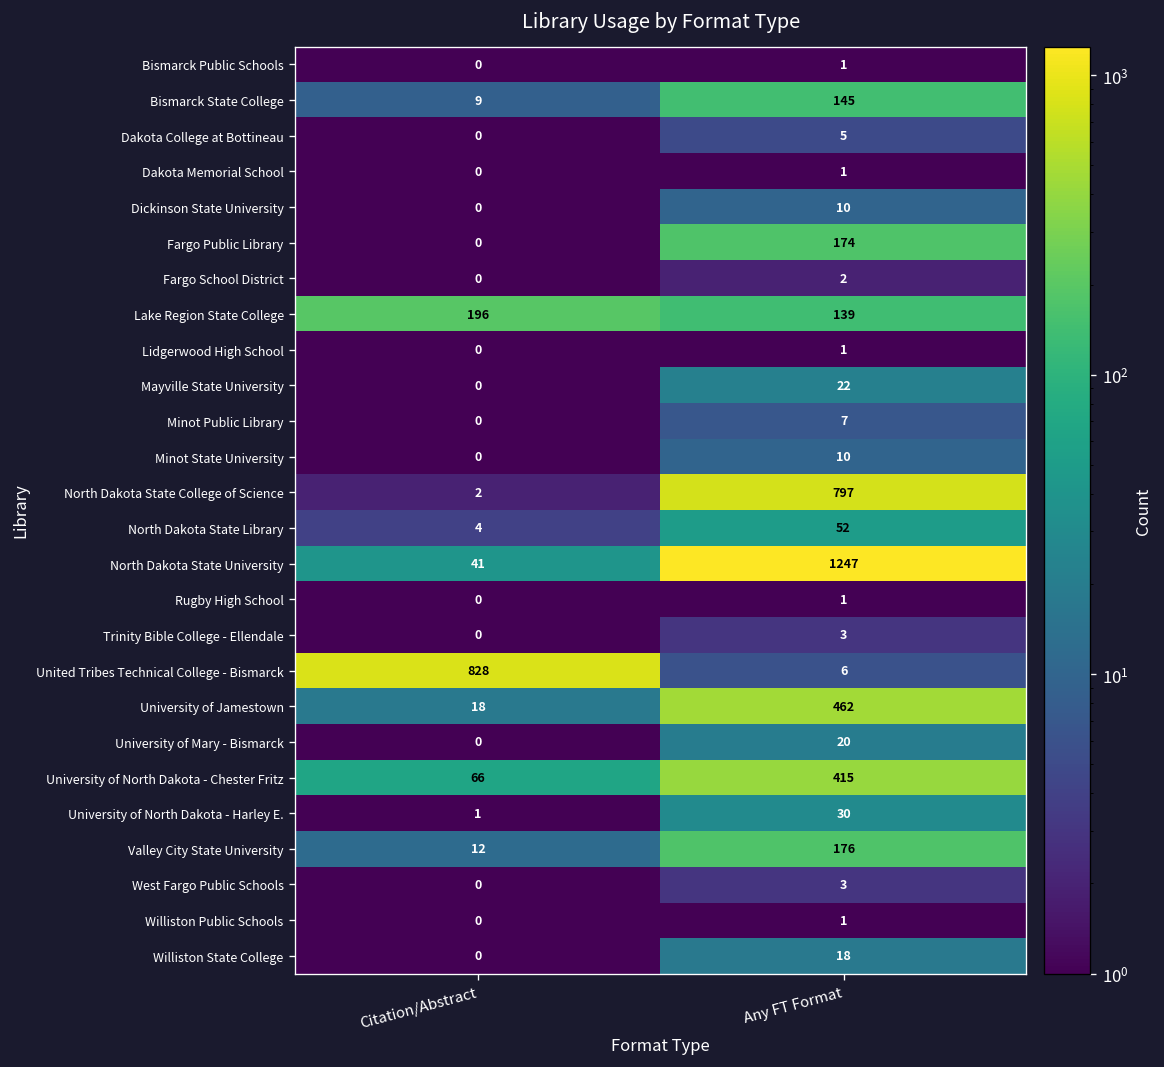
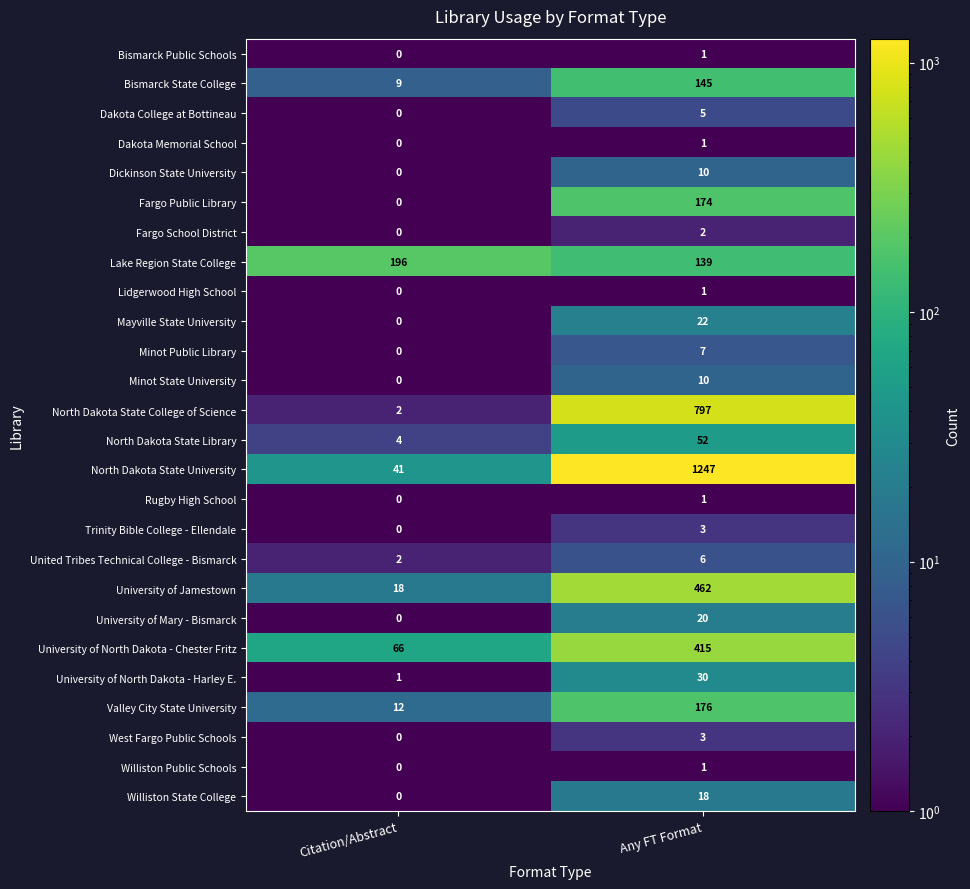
  {
    "Bismarck Public Schools": {
      "Citation/Abstract": 0,
      "Any FT Format": 1
    },
    "Bismarck State College": {
      "Citation/Abstract": 9,
      "Any FT Format": 145
    },
    "Dakota College at Bottineau": {
      "Citation/Abstract": 0,
      "Any FT Format": 5
    },
    "Dakota Memorial School": {
      "Citation/Abstract": 0,
      "Any FT Format": 1
    },
    "Dickinson State University": {
      "Citation/Abstract": 0,
      "Any FT Format": 10
    },
    "Fargo Public Library": {
      "Citation/Abstract": 0,
      "Any FT Format": 174
    },
    "Fargo School District": {
      "Citation/Abstract": 0,
      "Any FT Format": 2
    },
    "Lake Region State College": {
      "Citation/Abstract": 196,
      "Any FT Format": 139
    },
    "Lidgerwood High School": {
      "Citation/Abstract": 0,
      "Any FT Format": 1
    },
    "Mayville State University": {
      "Citation/Abstract": 0,
      "Any FT Format": 22
    },
    "Minot Public Library": {
      "Citation/Abstract": 0,
      "Any FT Format": 7
    },
    "Minot State University": {
      "Citation/Abstract": 0,
      "Any FT Format": 10
    },
    "North Dakota State College of Science": {
      "Citation/Abstract": 2,
      "Any FT Format": 797
    },
    "North Dakota State Library": {
      "Citation/Abstract": 4,
      "Any FT Format": 52
    },
    "North Dakota State University": {
      "Citation/Abstract": 41,
      "Any FT Format": 1247
    },
    "Rugby High School": {
      "Citation/Abstract": 0,
      "Any FT Format": 1
    },
    "Trinity Bible College - Ellendale": {
      "Citation/Abstract": 0,
      "Any FT Format": 3
    },
    "United Tribes Technical College - Bismarck": {
-     "Citation/Abstract": 828,
+     "Citation/Abstract": 2,
      "Any FT Format": 6
    },
    "University of Jamestown": {
      "Citation/Abstract": 18,
      "Any FT Format": 462
    },
    "University of Mary - Bismarck": {
      "Citation/Abstract": 0,
      "Any FT Format": 20
    },
    "University of North Dakota - Chester Fritz": {
      "Citation/Abstract": 66,
      "Any FT Format": 415
    },
    "University of North Dakota - Harley E.": {
      "Citation/Abstract": 1,
      "Any FT Format": 30
    },
    "Valley City State University": {
      "Citation/Abstract": 12,
      "Any FT Format": 176
    },
    "West Fargo Public Schools": {
      "Citation/Abstract": 0,
      "Any FT Format": 3
    },
    "Williston Public Schools": {
      "Citation/Abstract": 0,
      "Any FT Format": 1
    },
    "Williston State College": {
      "Citation/Abstract": 0,
      "Any FT Format": 18
    }
  }
